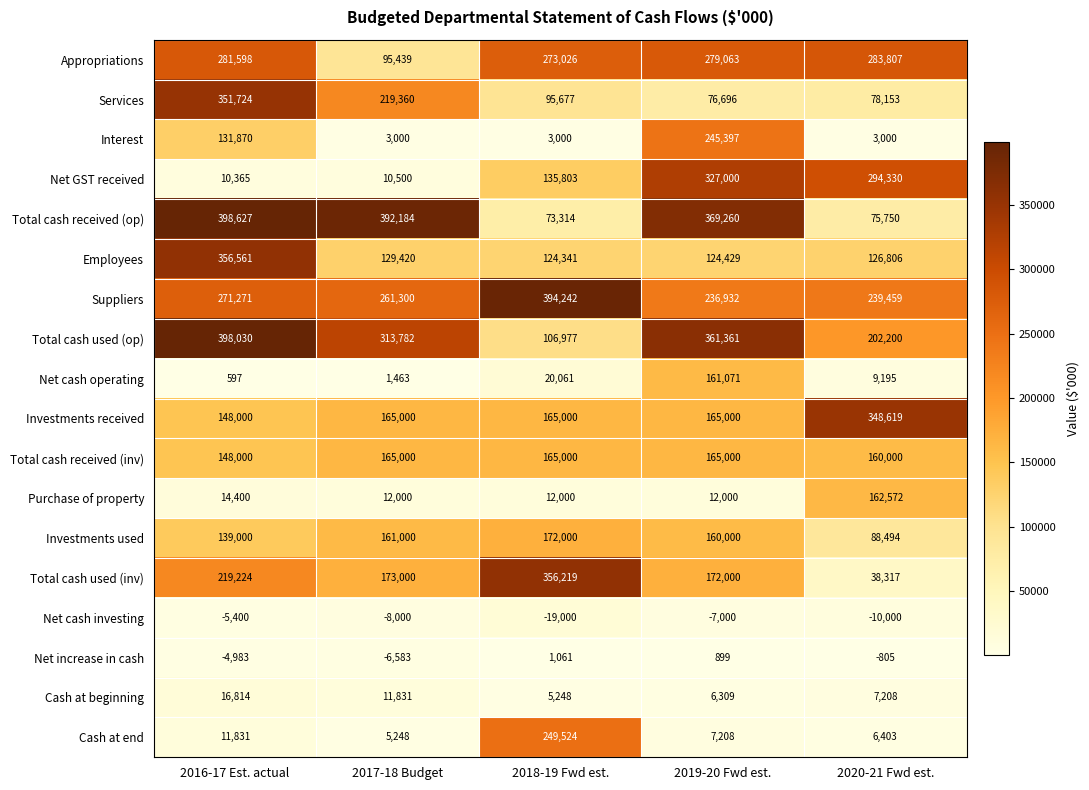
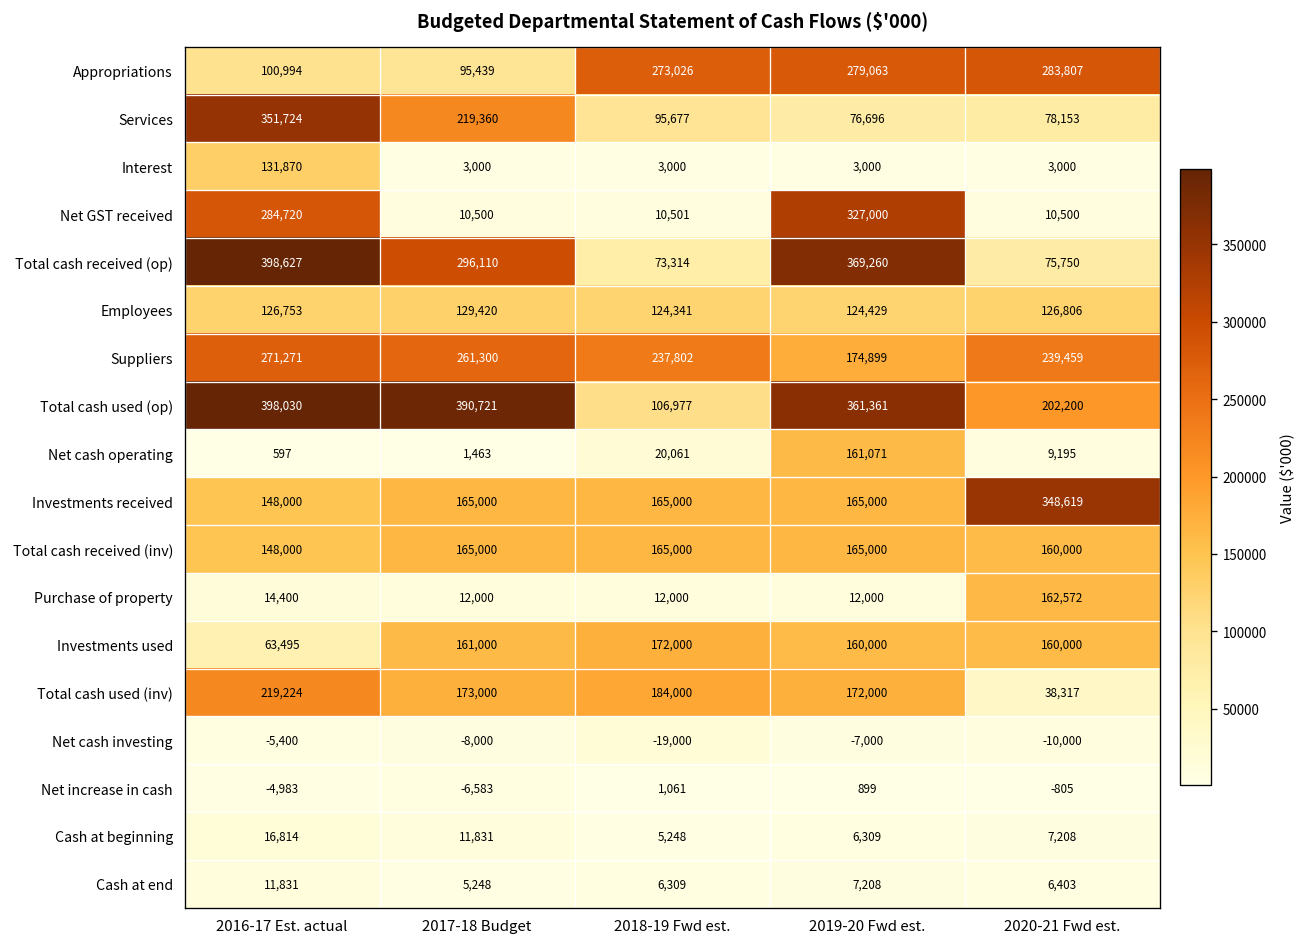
  {
    "Appropriations": {
-     "2016-17 Est. actual": "281,598",
+     "2016-17 Est. actual": "100,994",
      "2017-18 Budget": "95,439",
      "2018-19 Fwd est.": "273,026",
      "2019-20 Fwd est.": "279,063",
      "2020-21 Fwd est.": "283,807"
    },
    "Services": {
      "2016-17 Est. actual": "351,724",
      "2017-18 Budget": "219,360",
      "2018-19 Fwd est.": "95,677",
      "2019-20 Fwd est.": "76,696",
      "2020-21 Fwd est.": "78,153"
    },
    "Interest": {
      "2016-17 Est. actual": "131,870",
      "2017-18 Budget": "3,000",
      "2018-19 Fwd est.": "3,000",
-     "2019-20 Fwd est.": "245,397",
+     "2019-20 Fwd est.": "3,000",
      "2020-21 Fwd est.": "3,000"
    },
    "Net GST received": {
-     "2016-17 Est. actual": "10,365",
+     "2016-17 Est. actual": "284,720",
      "2017-18 Budget": "10,500",
-     "2018-19 Fwd est.": "135,803",
+     "2018-19 Fwd est.": "10,501",
      "2019-20 Fwd est.": "327,000",
-     "2020-21 Fwd est.": "294,330"
+     "2020-21 Fwd est.": "10,500"
    },
    "Total cash received (op)": {
      "2016-17 Est. actual": "398,627",
-     "2017-18 Budget": "392,184",
+     "2017-18 Budget": "296,110",
      "2018-19 Fwd est.": "73,314",
      "2019-20 Fwd est.": "369,260",
      "2020-21 Fwd est.": "75,750"
    },
    "Employees": {
-     "2016-17 Est. actual": "356,561",
+     "2016-17 Est. actual": "126,753",
      "2017-18 Budget": "129,420",
      "2018-19 Fwd est.": "124,341",
      "2019-20 Fwd est.": "124,429",
      "2020-21 Fwd est.": "126,806"
    },
    "Suppliers": {
      "2016-17 Est. actual": "271,271",
      "2017-18 Budget": "261,300",
-     "2018-19 Fwd est.": "394,242",
-     "2019-20 Fwd est.": "236,932",
+     "2018-19 Fwd est.": "237,802",
+     "2019-20 Fwd est.": "174,899",
      "2020-21 Fwd est.": "239,459"
    },
    "Total cash used (op)": {
      "2016-17 Est. actual": "398,030",
-     "2017-18 Budget": "313,782",
+     "2017-18 Budget": "390,721",
      "2018-19 Fwd est.": "106,977",
      "2019-20 Fwd est.": "361,361",
      "2020-21 Fwd est.": "202,200"
    },
    "Net cash operating": {
      "2016-17 Est. actual": "597",
      "2017-18 Budget": "1,463",
      "2018-19 Fwd est.": "20,061",
      "2019-20 Fwd est.": "161,071",
      "2020-21 Fwd est.": "9,195"
    },
    "Investments received": {
      "2016-17 Est. actual": "148,000",
      "2017-18 Budget": "165,000",
      "2018-19 Fwd est.": "165,000",
      "2019-20 Fwd est.": "165,000",
      "2020-21 Fwd est.": "348,619"
    },
    "Total cash received (inv)": {
      "2016-17 Est. actual": "148,000",
      "2017-18 Budget": "165,000",
      "2018-19 Fwd est.": "165,000",
      "2019-20 Fwd est.": "165,000",
      "2020-21 Fwd est.": "160,000"
    },
    "Purchase of property": {
      "2016-17 Est. actual": "14,400",
      "2017-18 Budget": "12,000",
      "2018-19 Fwd est.": "12,000",
      "2019-20 Fwd est.": "12,000",
      "2020-21 Fwd est.": "162,572"
    },
    "Investments used": {
-     "2016-17 Est. actual": "139,000",
+     "2016-17 Est. actual": "63,495",
      "2017-18 Budget": "161,000",
      "2018-19 Fwd est.": "172,000",
      "2019-20 Fwd est.": "160,000",
-     "2020-21 Fwd est.": "88,494"
+     "2020-21 Fwd est.": "160,000"
    },
    "Total cash used (inv)": {
      "2016-17 Est. actual": "219,224",
      "2017-18 Budget": "173,000",
-     "2018-19 Fwd est.": "356,219",
+     "2018-19 Fwd est.": "184,000",
      "2019-20 Fwd est.": "172,000",
      "2020-21 Fwd est.": "38,317"
    },
    "Net cash investing": {
      "2016-17 Est. actual": "-5,400",
      "2017-18 Budget": "-8,000",
      "2018-19 Fwd est.": "-19,000",
      "2019-20 Fwd est.": "-7,000",
      "2020-21 Fwd est.": "-10,000"
    },
    "Net increase in cash": {
      "2016-17 Est. actual": "-4,983",
      "2017-18 Budget": "-6,583",
      "2018-19 Fwd est.": "1,061",
      "2019-20 Fwd est.": "899",
      "2020-21 Fwd est.": "-805"
    },
    "Cash at beginning": {
      "2016-17 Est. actual": "16,814",
      "2017-18 Budget": "11,831",
      "2018-19 Fwd est.": "5,248",
      "2019-20 Fwd est.": "6,309",
      "2020-21 Fwd est.": "7,208"
    },
    "Cash at end": {
      "2016-17 Est. actual": "11,831",
      "2017-18 Budget": "5,248",
-     "2018-19 Fwd est.": "249,524",
+     "2018-19 Fwd est.": "6,309",
      "2019-20 Fwd est.": "7,208",
      "2020-21 Fwd est.": "6,403"
    }
  }
